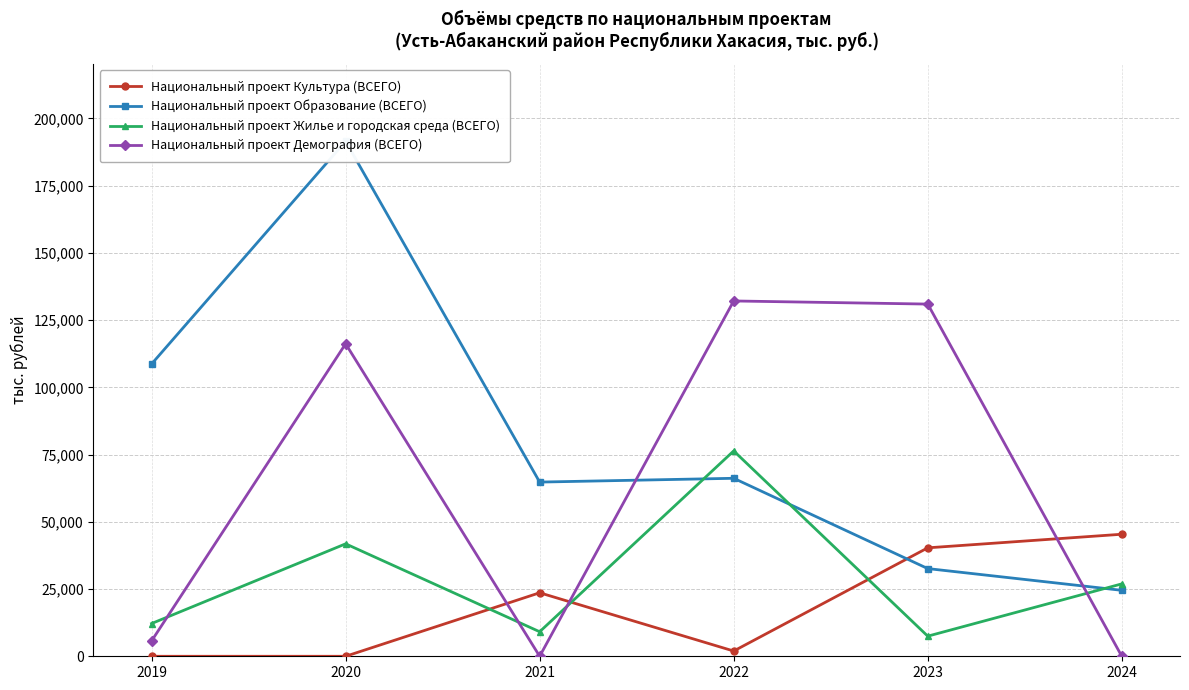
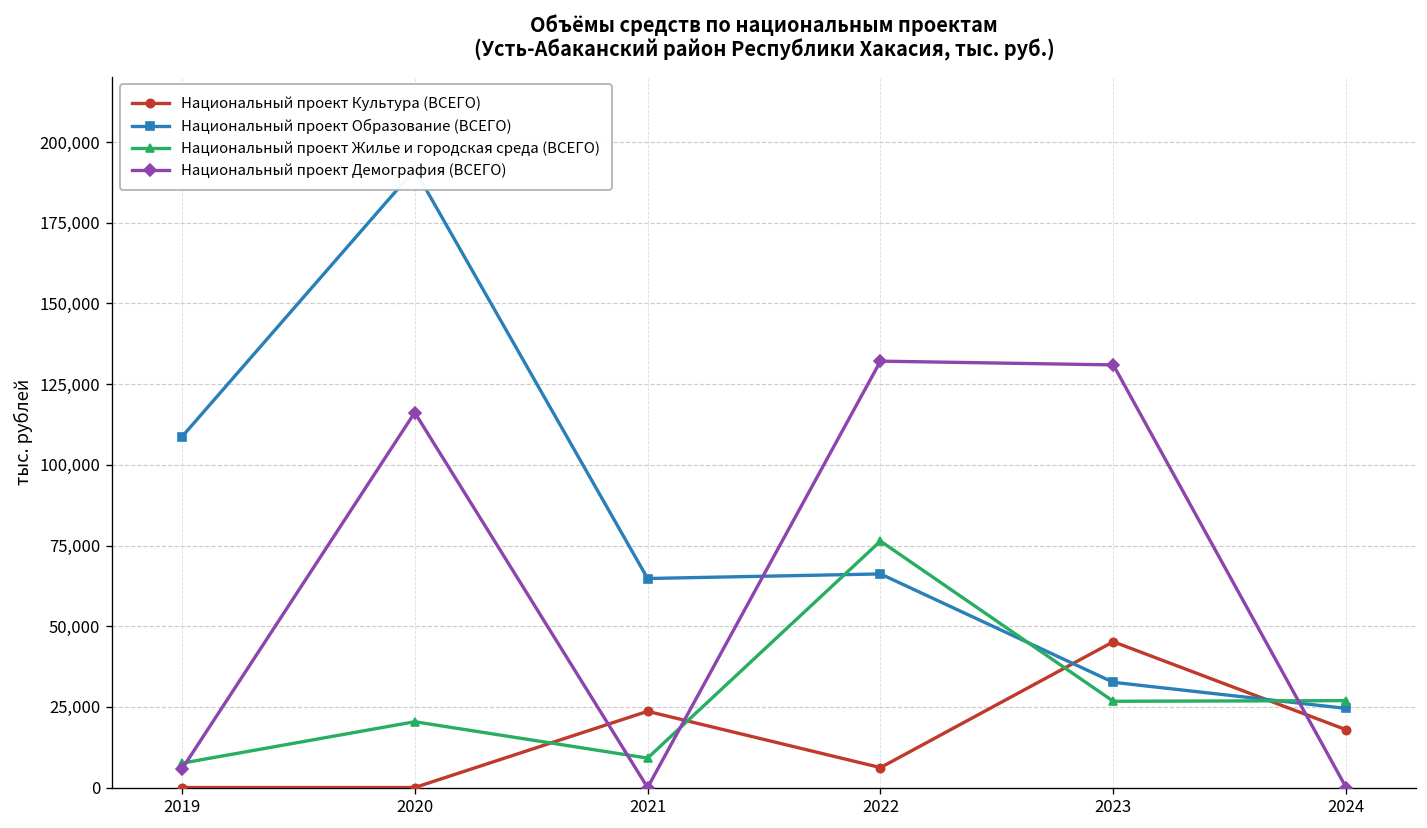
  {
    "Национальный проект Культура (ВСЕГО)": {
      "2019": "0",
      "2020": "0",
      "2021": "24,000",
-     "2022": "2,000",
-     "2023": "40,000",
-     "2024": "45,000"
+     "2022": "6,000",
+     "2023": "45,000",
+     "2024": "18,000"
    },
    "Национальный проект Образование (ВСЕГО)": {
      "2019": "109,000",
      "2021": "65,000",
      "2022": "66,000",
      "2023": "33,000",
      "2024": "25,000"
    },
    "Национальный проект Жилье и городская среда (ВСЕГО)": {
-     "2019": "12,000",
-     "2020": "42,000",
+     "2019": "8,000",
+     "2020": "20,000",
      "2021": "9,000",
      "2022": "76,000",
-     "2023": "7,000",
+     "2023": "27,000",
      "2024": "27,000"
    },
    "Национальный проект Демография (ВСЕГО)": {
      "2019": "6,000",
      "2020": "116,000",
      "2021": "0",
      "2022": "132,000",
      "2023": "131,000",
      "2024": "0"
    }
  }
